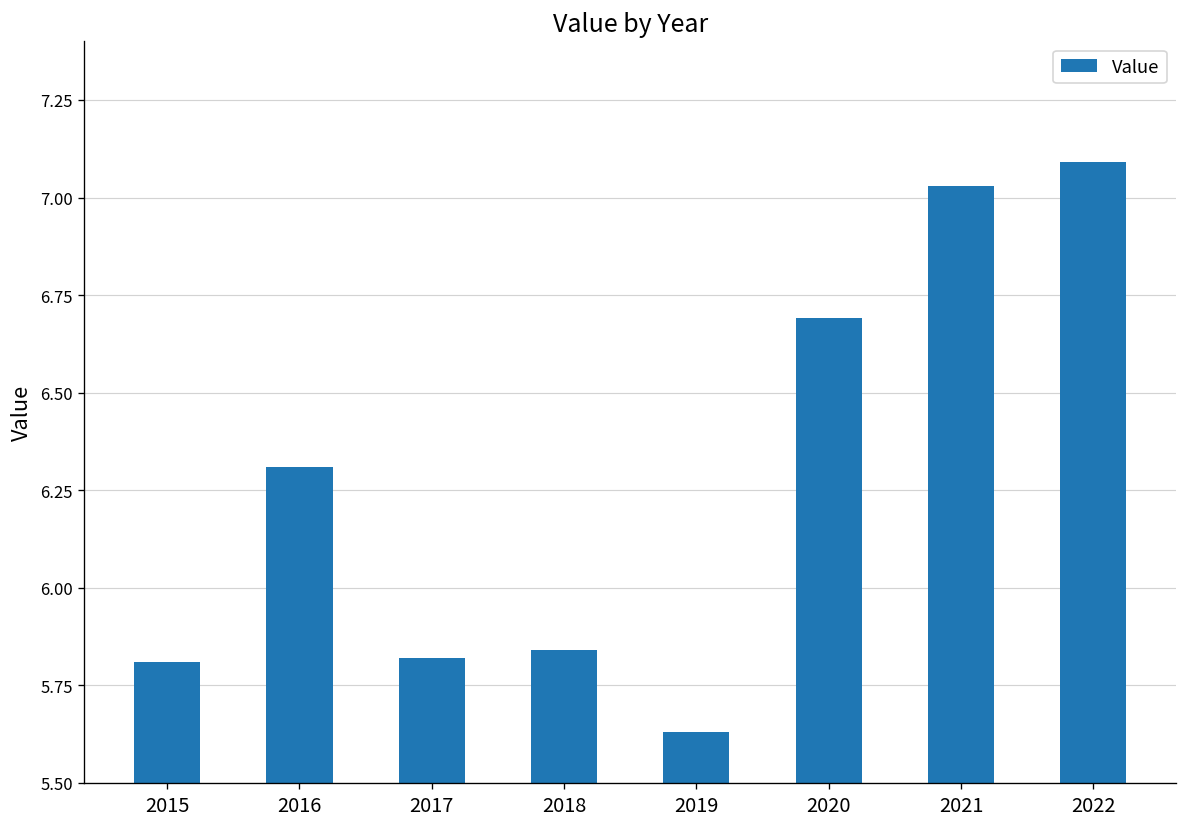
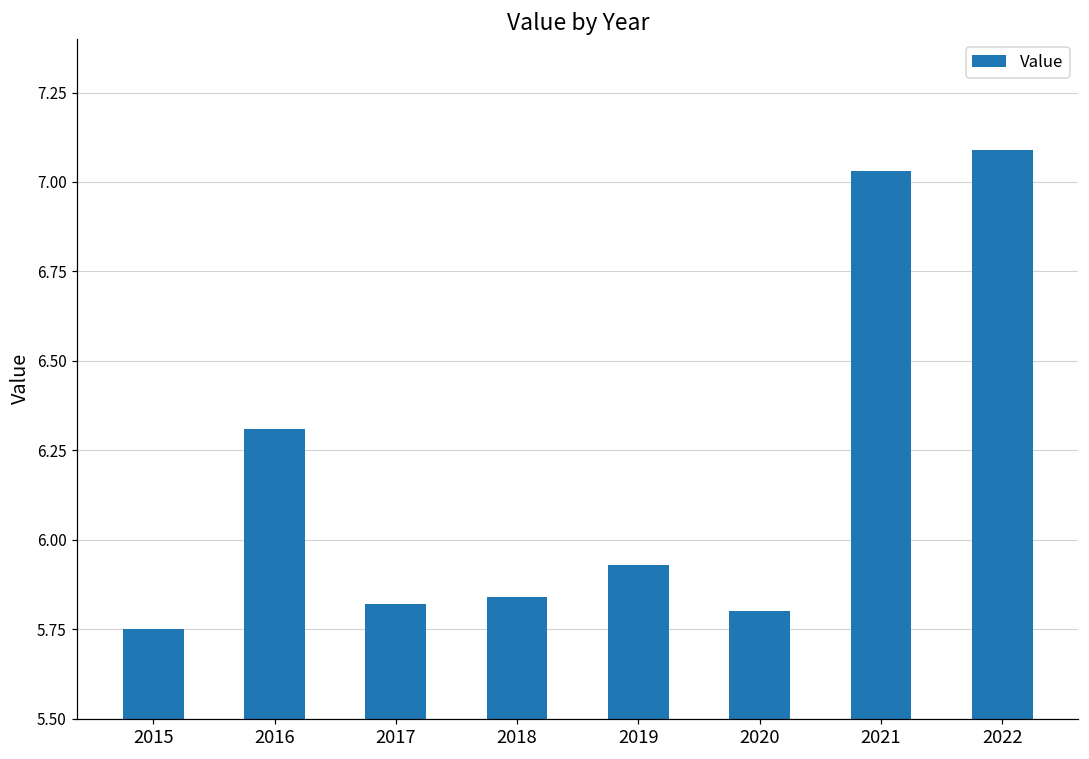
  {
-   "2015": 5.81,
+   "2015": 5.75,
    "2016": 6.31,
    "2017": 5.82,
    "2018": 5.84,
-   "2019": 5.63,
-   "2020": 6.69,
+   "2019": 5.93,
+   "2020": 5.80,
    "2021": 7.03,
    "2022": 7.09
  }
